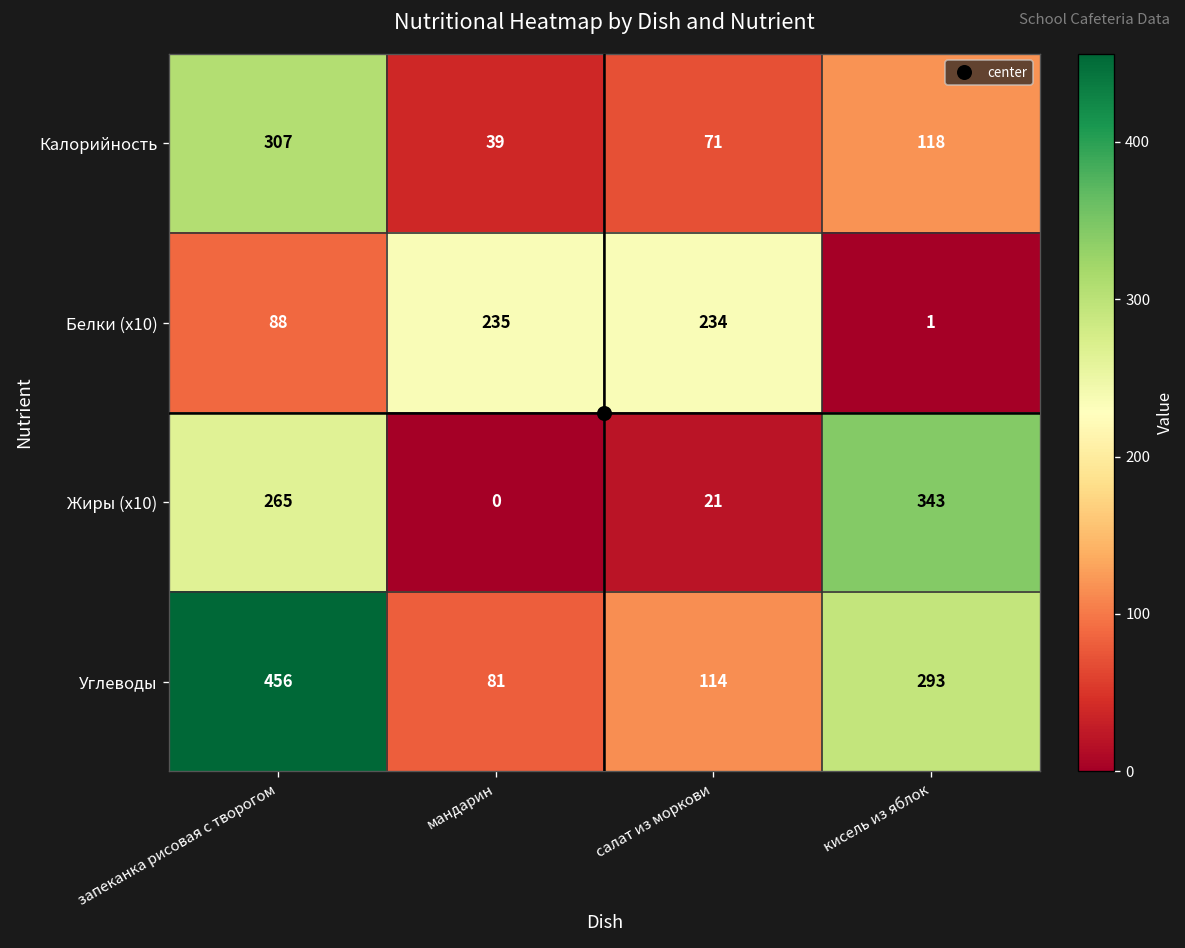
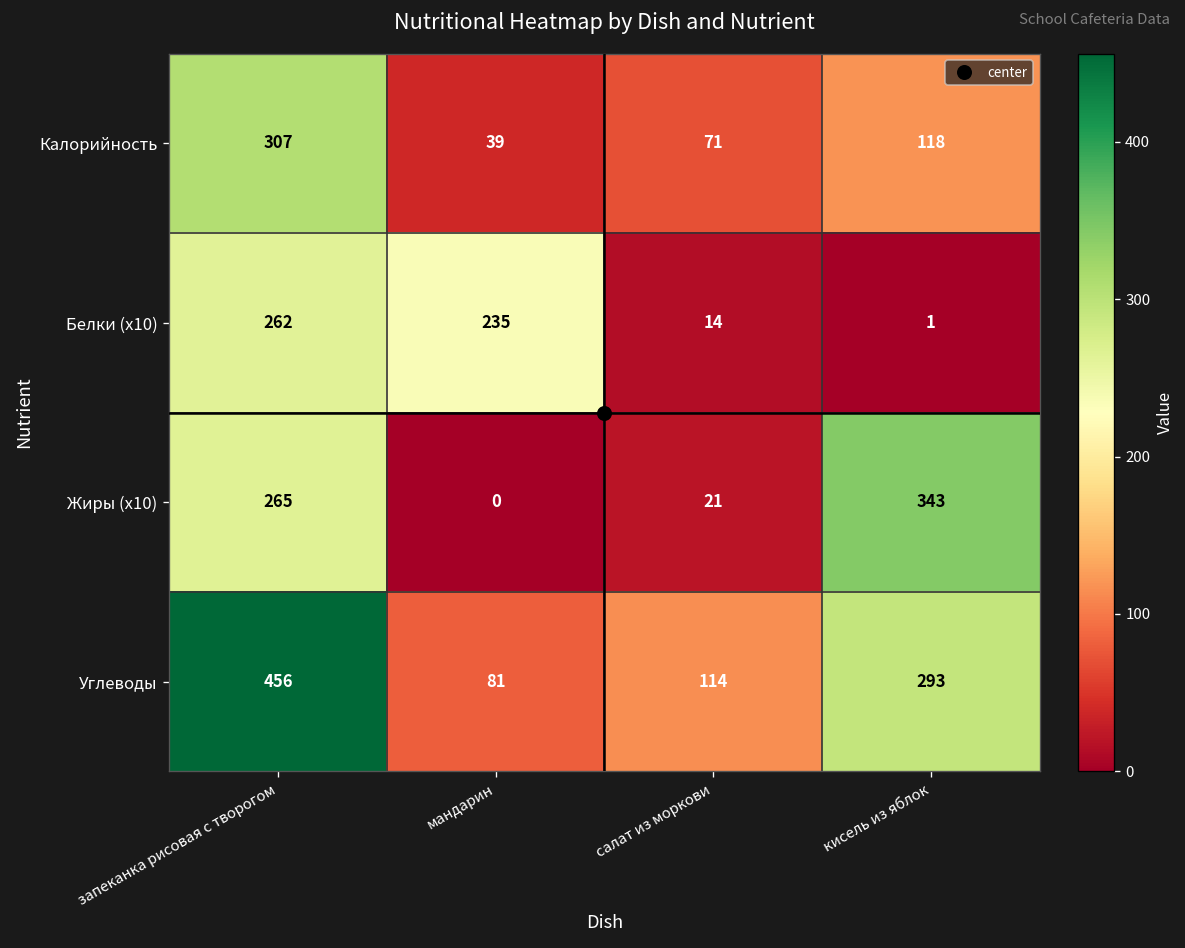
  {
    "Калорийность": {
      "запеканка рисовая с творогом": 307,
      "мандарин": 39,
      "салат из моркови": 71,
      "кисель из яблок": 118
    },
    "Белки (x10)": {
-     "запеканка рисовая с творогом": 88,
+     "запеканка рисовая с творогом": 262,
      "мандарин": 235,
-     "салат из моркови": 234,
+     "салат из моркови": 14,
      "кисель из яблок": 1
    },
    "Жиры (x10)": {
      "запеканка рисовая с творогом": 265,
      "мандарин": 0,
      "салат из моркови": 21,
      "кисель из яблок": 343
    },
    "Углеводы": {
      "запеканка рисовая с творогом": 456,
      "мандарин": 81,
      "салат из моркови": 114,
      "кисель из яблок": 293
    }
  }
